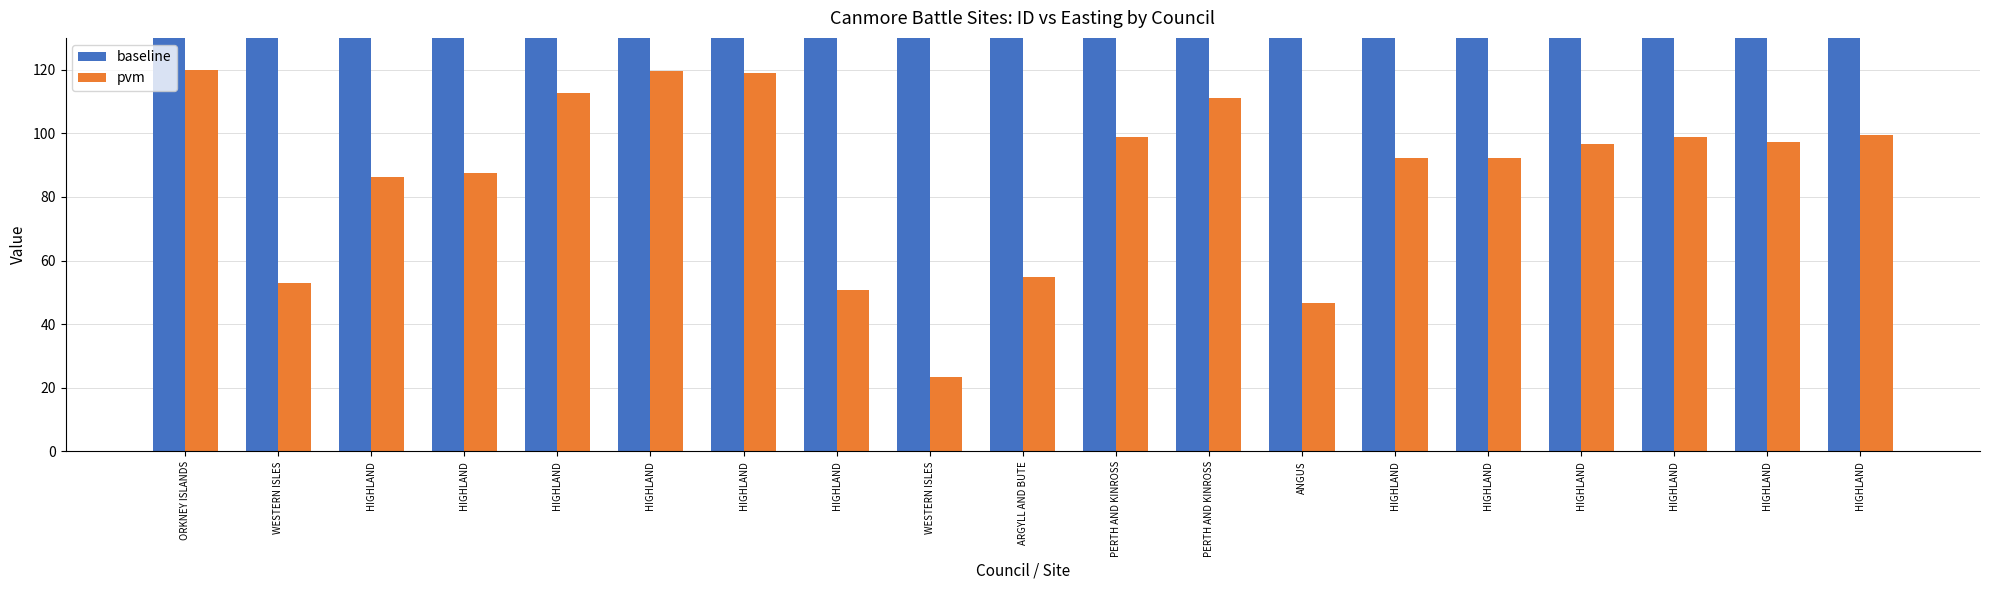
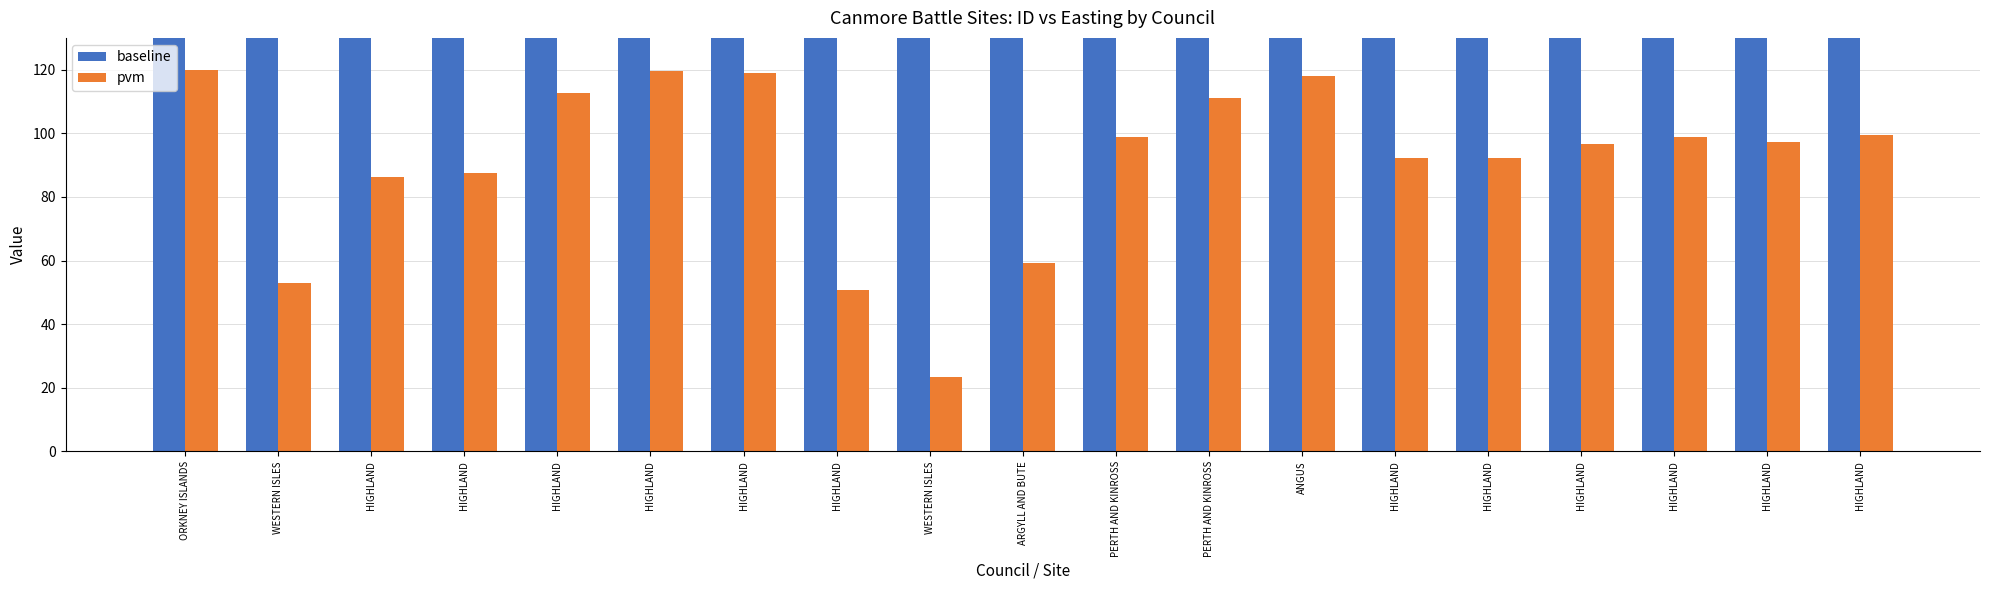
  {
    "pvm": {
      "ORKNEY ISLANDS": 120,
-     "ARGYLL AND BUTE": 55,
-     "ANGUS": 47
+     "ARGYLL AND BUTE": 59,
+     "ANGUS": 118
    }
  }
